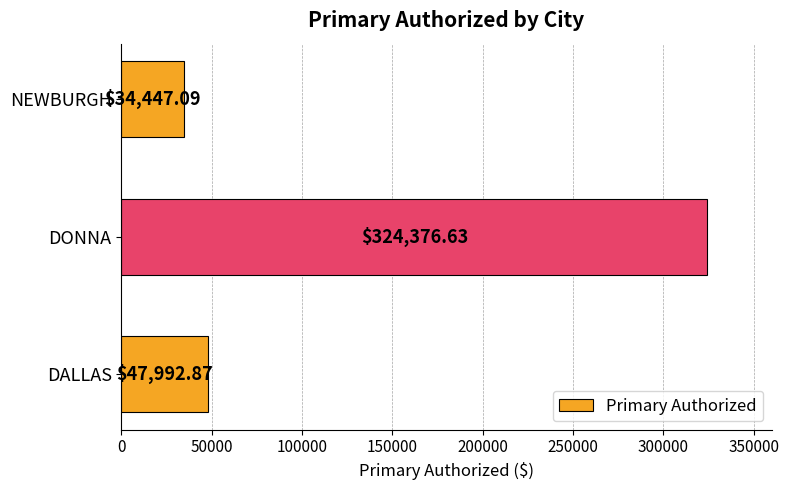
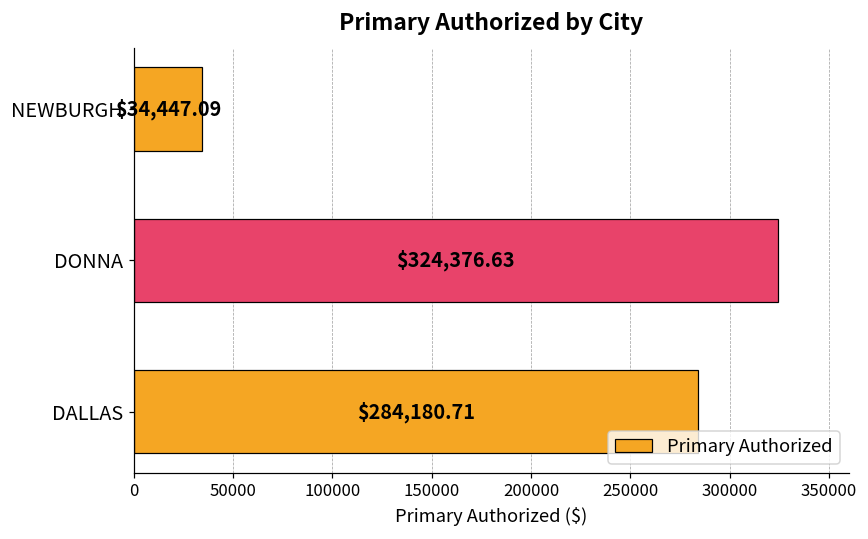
  {
    "NEWBURGH": "$34,447.09",
    "DONNA": "$324,376.63",
-   "DALLAS": "$47,992.87"
+   "DALLAS": "$284,180.71"
  }
